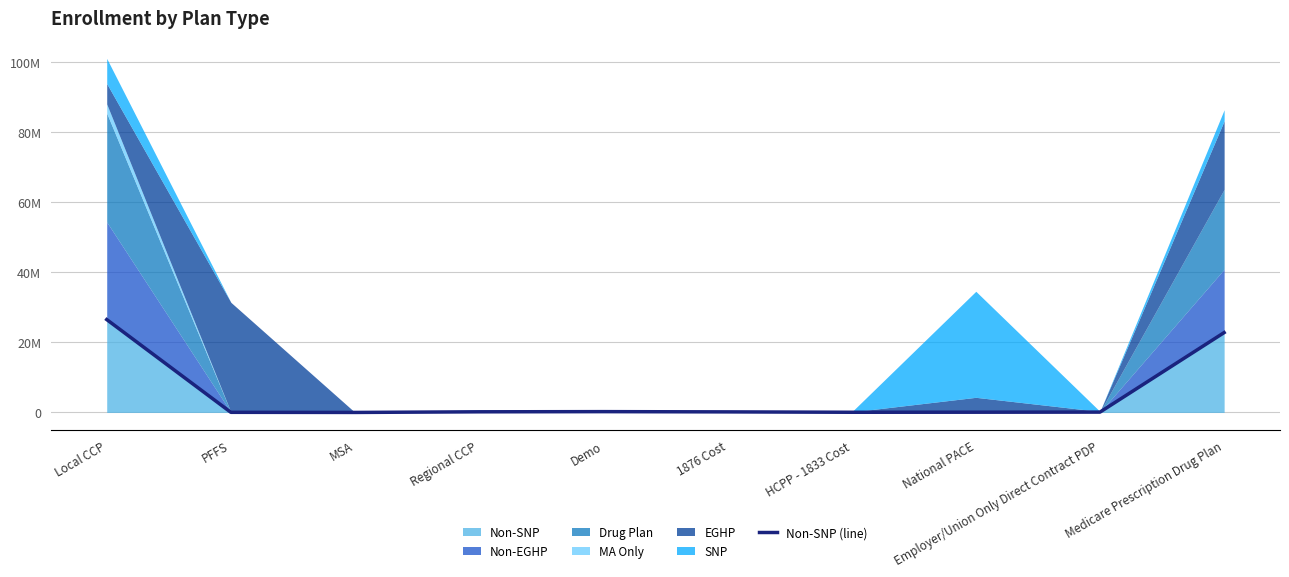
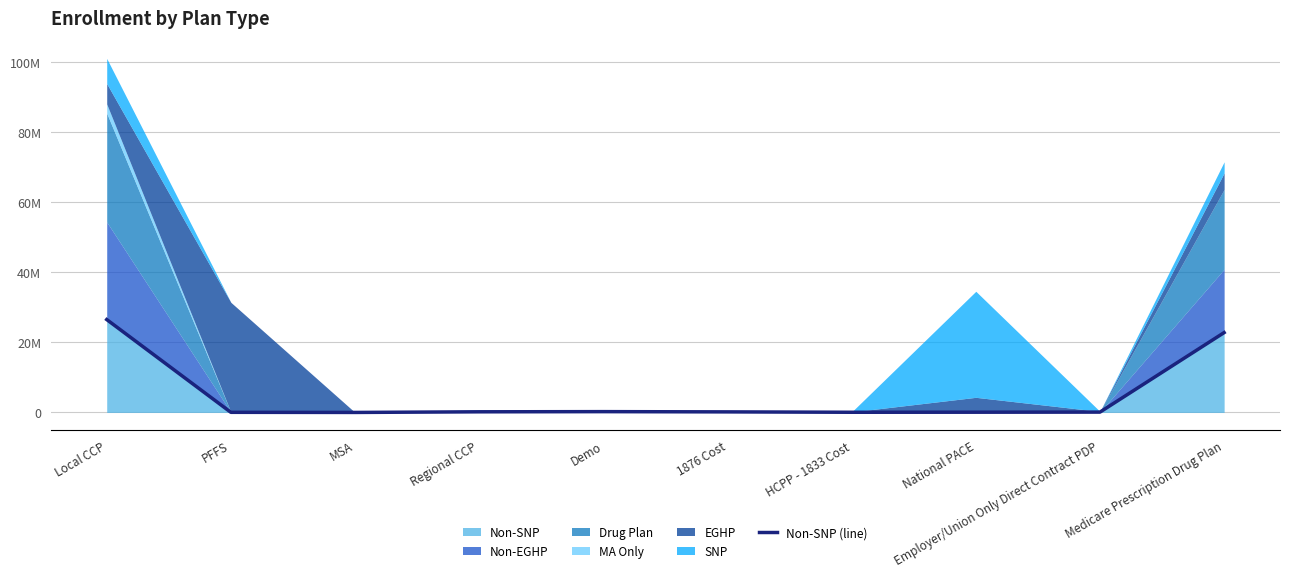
  {
    "EGHP": {
      "Local CCP": 6000000,
      "National PACE": 4000000,
-     "Medicare Prescription Drug Plan": 20000000
+     "Medicare Prescription Drug Plan": 5000000
    },
    "SNP": {
      "Local CCP": 7000000,
      "National PACE": 30000000,
      "Medicare Prescription Drug Plan": 3000000
    }
  }
